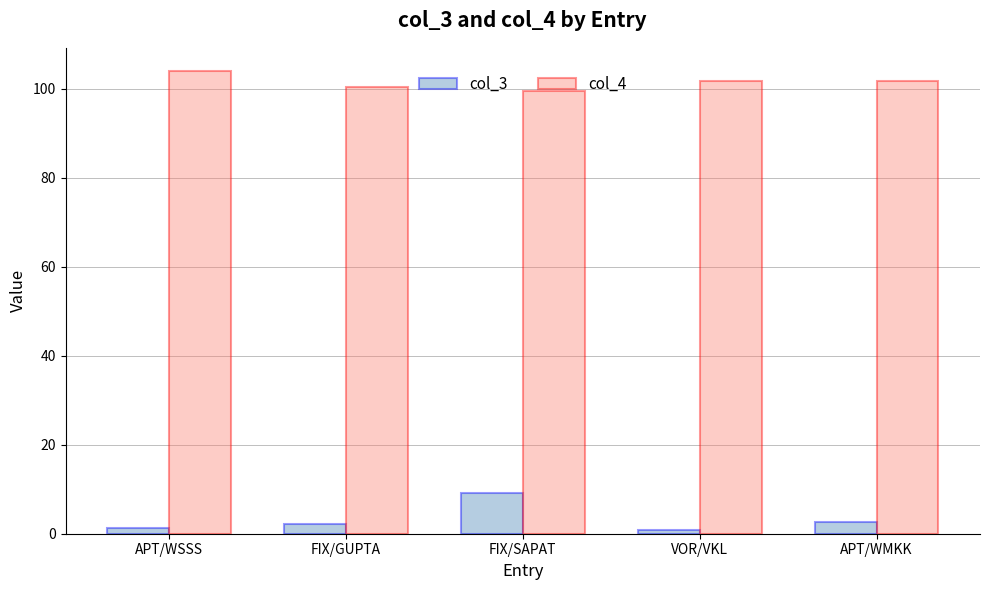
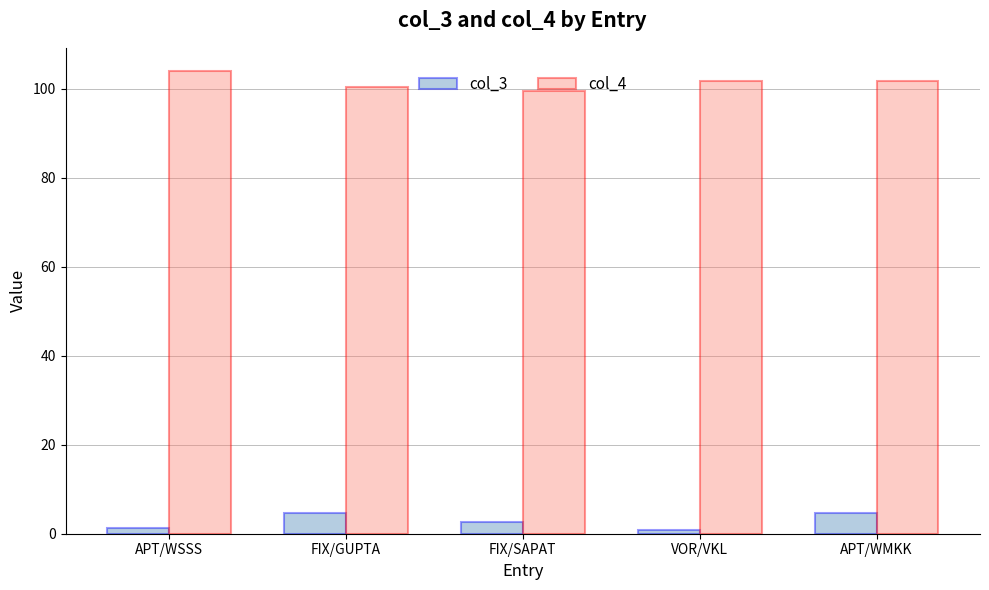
  {
    "col_3": {
      "APT/WSSS": 1,
-     "FIX/GUPTA": 2,
-     "FIX/SAPAT": 9,
+     "FIX/GUPTA": 5,
+     "FIX/SAPAT": 3,
      "VOR/VKL": 1,
-     "APT/WMKK": 3
+     "APT/WMKK": 5
    },
    "col_4": {
      "APT/WSSS": 104,
      "FIX/GUPTA": 100,
      "FIX/SAPAT": 99,
      "VOR/VKL": 102,
      "APT/WMKK": 102
    }
  }
